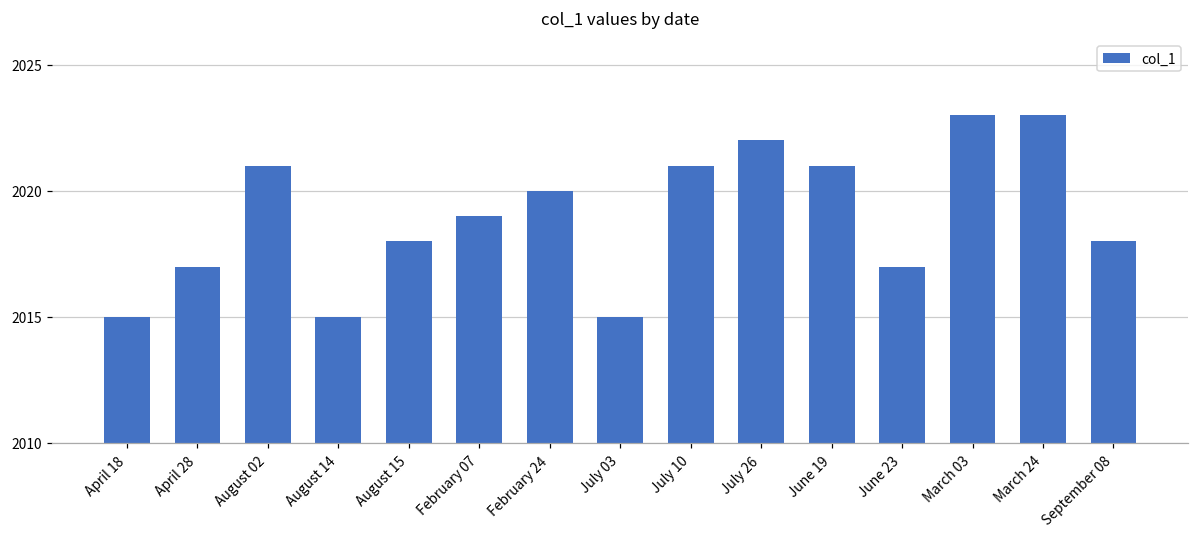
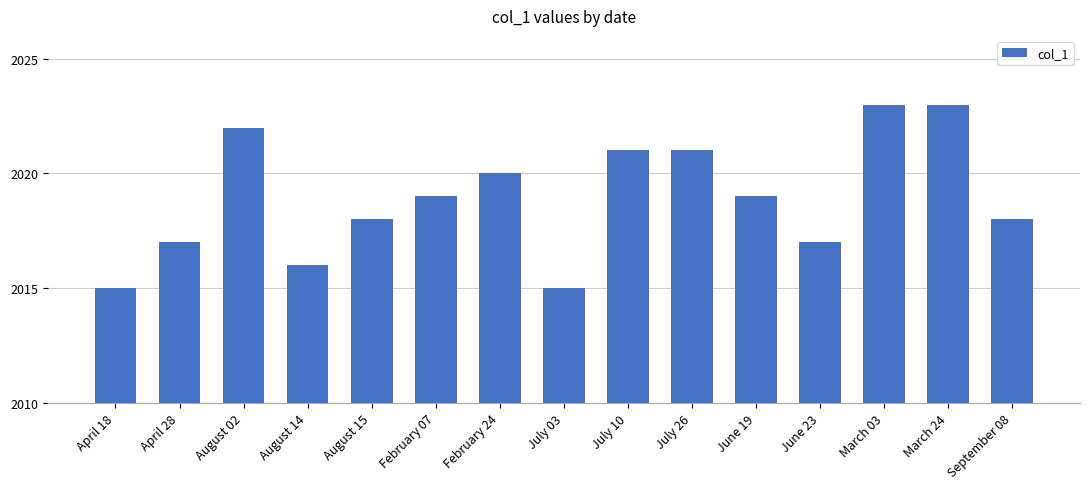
  {
    "April 18": 2015,
    "April 28": 2017,
-   "August 02": 2021,
-   "August 14": 2015,
+   "August 02": 2022,
+   "August 14": 2016,
    "August 15": 2018,
    "February 07": 2019,
    "February 24": 2020,
    "July 03": 2015,
    "July 10": 2021,
-   "July 26": 2022,
-   "June 19": 2021,
+   "July 26": 2021,
+   "June 19": 2019,
    "June 23": 2017,
    "March 03": 2023,
    "March 24": 2023,
    "September 08": 2018
  }
